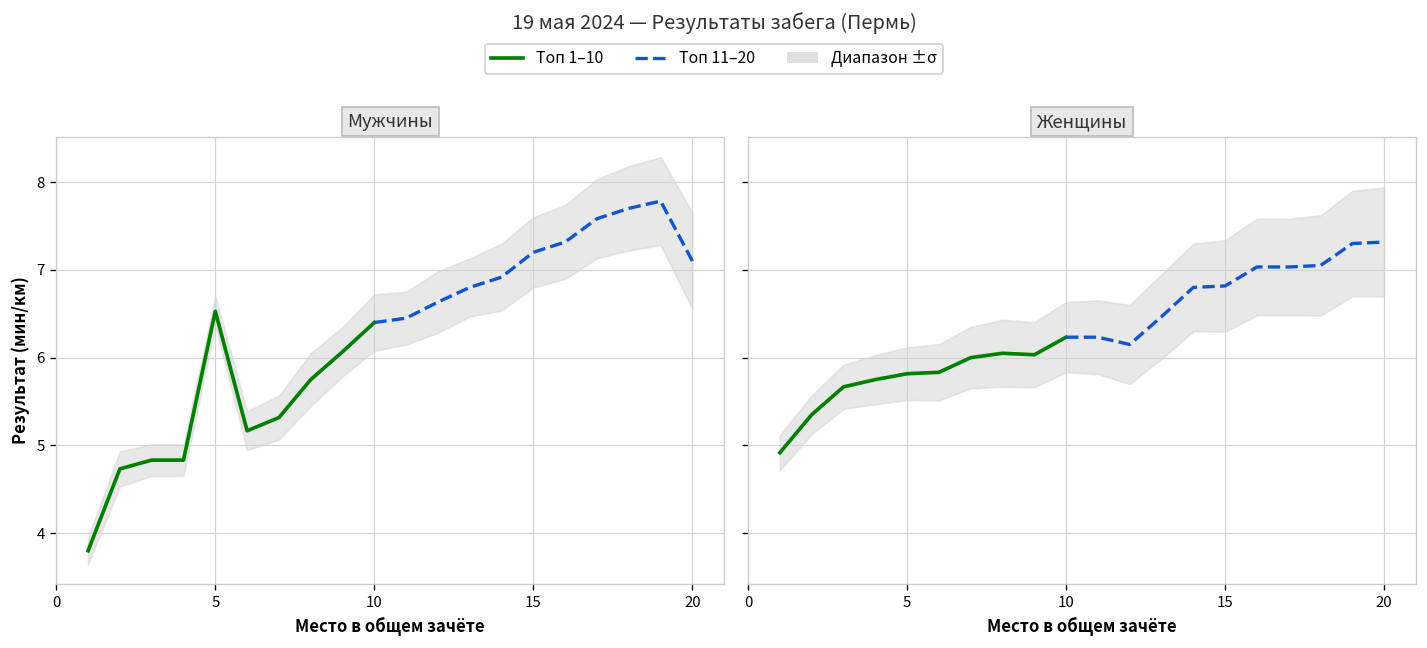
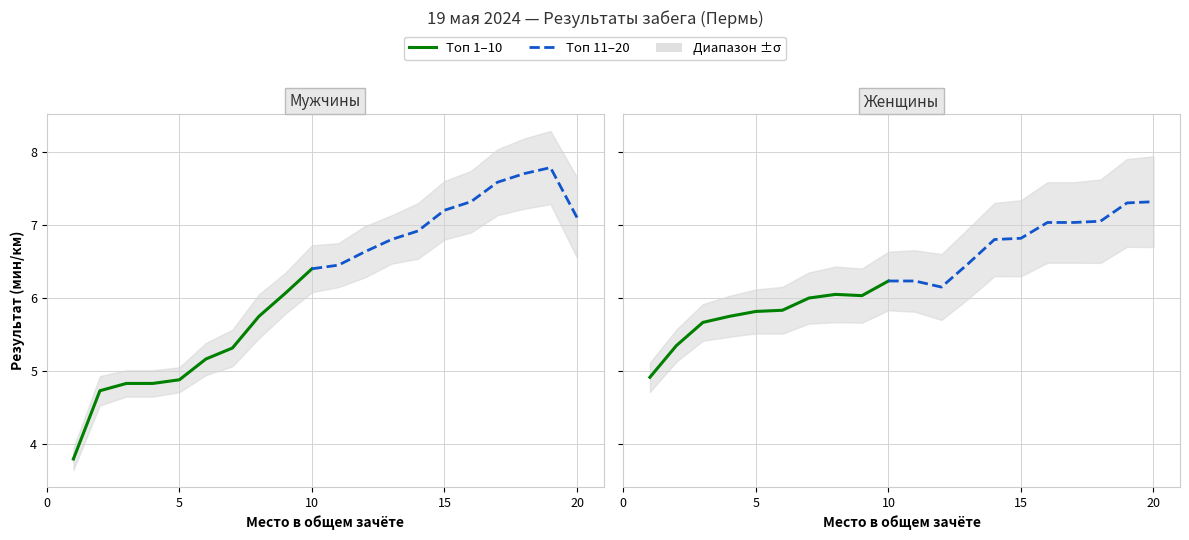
  {
    "Мужчины": {
      "Топ 1–10": {
-       "5": 6.5
+       "5": 4.9
      },
      "Топ 11–20": {
        "15": 7.2,
        "20": 7.1
      }
    }
  }
